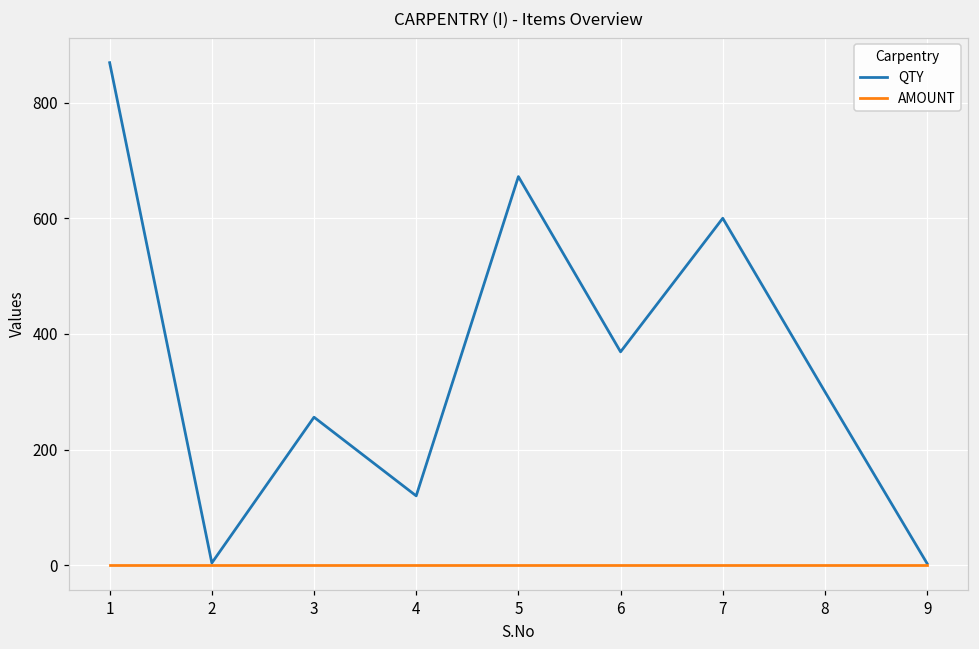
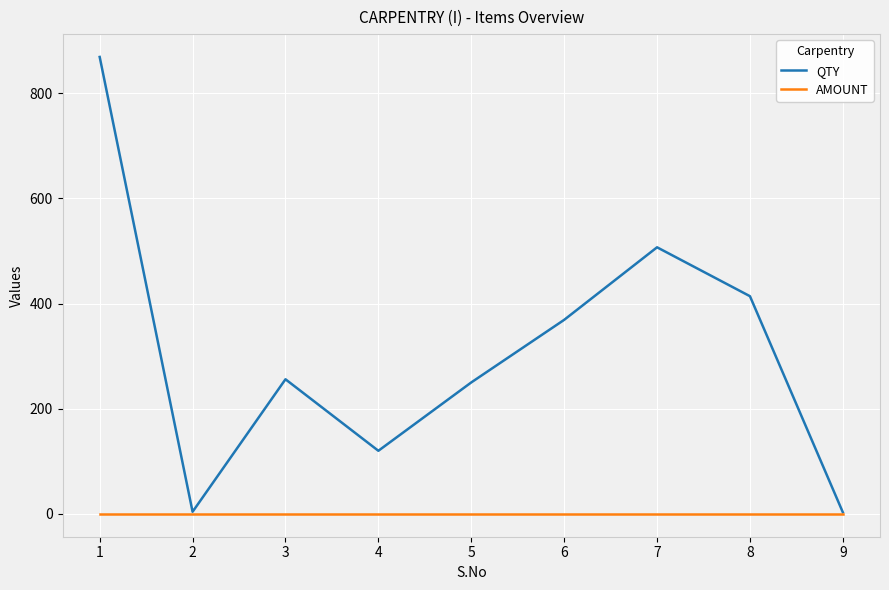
  {
    "QTY": {
      "1": 870,
      "3": 260,
      "4": 120,
-     "5": 670,
+     "5": 250,
      "6": 370,
-     "7": 600,
-     "8": 300
+     "7": 510,
+     "8": 410
    },
    "AMOUNT": {
      "1": 0,
      "3": 0,
      "4": 0,
      "5": 0,
      "6": 0,
      "7": 0,
      "8": 0
    }
  }
